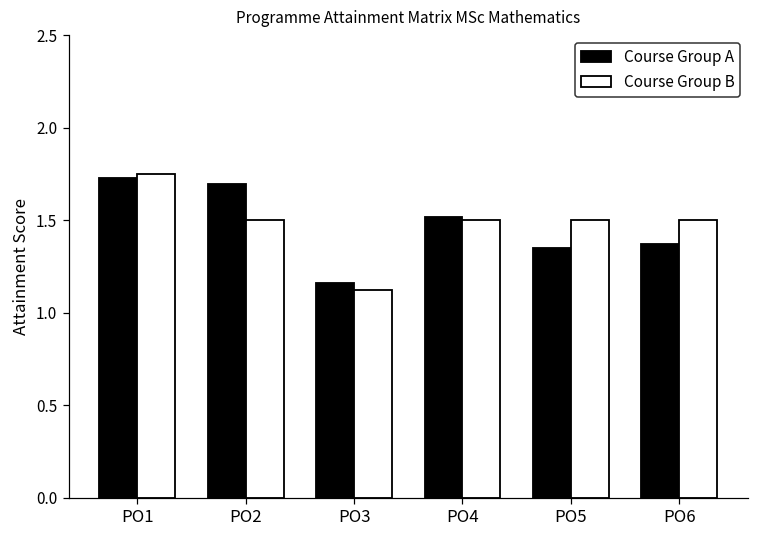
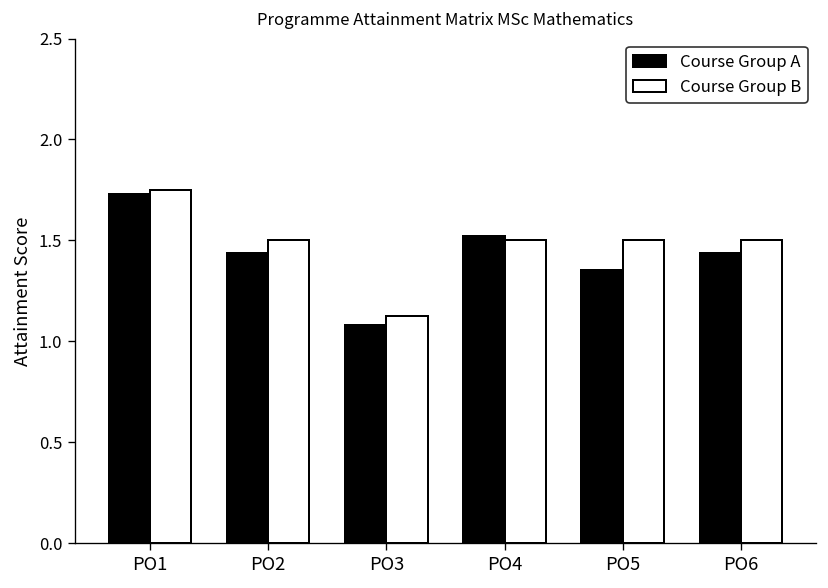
  {
    "Course Group A": {
      "PO1": 1.73,
-     "PO2": 1.70,
-     "PO3": 1.16,
+     "PO2": 1.44,
+     "PO3": 1.08,
      "PO4": 1.52,
      "PO5": 1.35,
-     "PO6": 1.37
+     "PO6": 1.44
    },
    "Course Group B": {
      "PO1": 1.75,
      "PO2": 1.50,
      "PO3": 1.13,
      "PO4": 1.50,
      "PO5": 1.50,
      "PO6": 1.50
    }
  }
